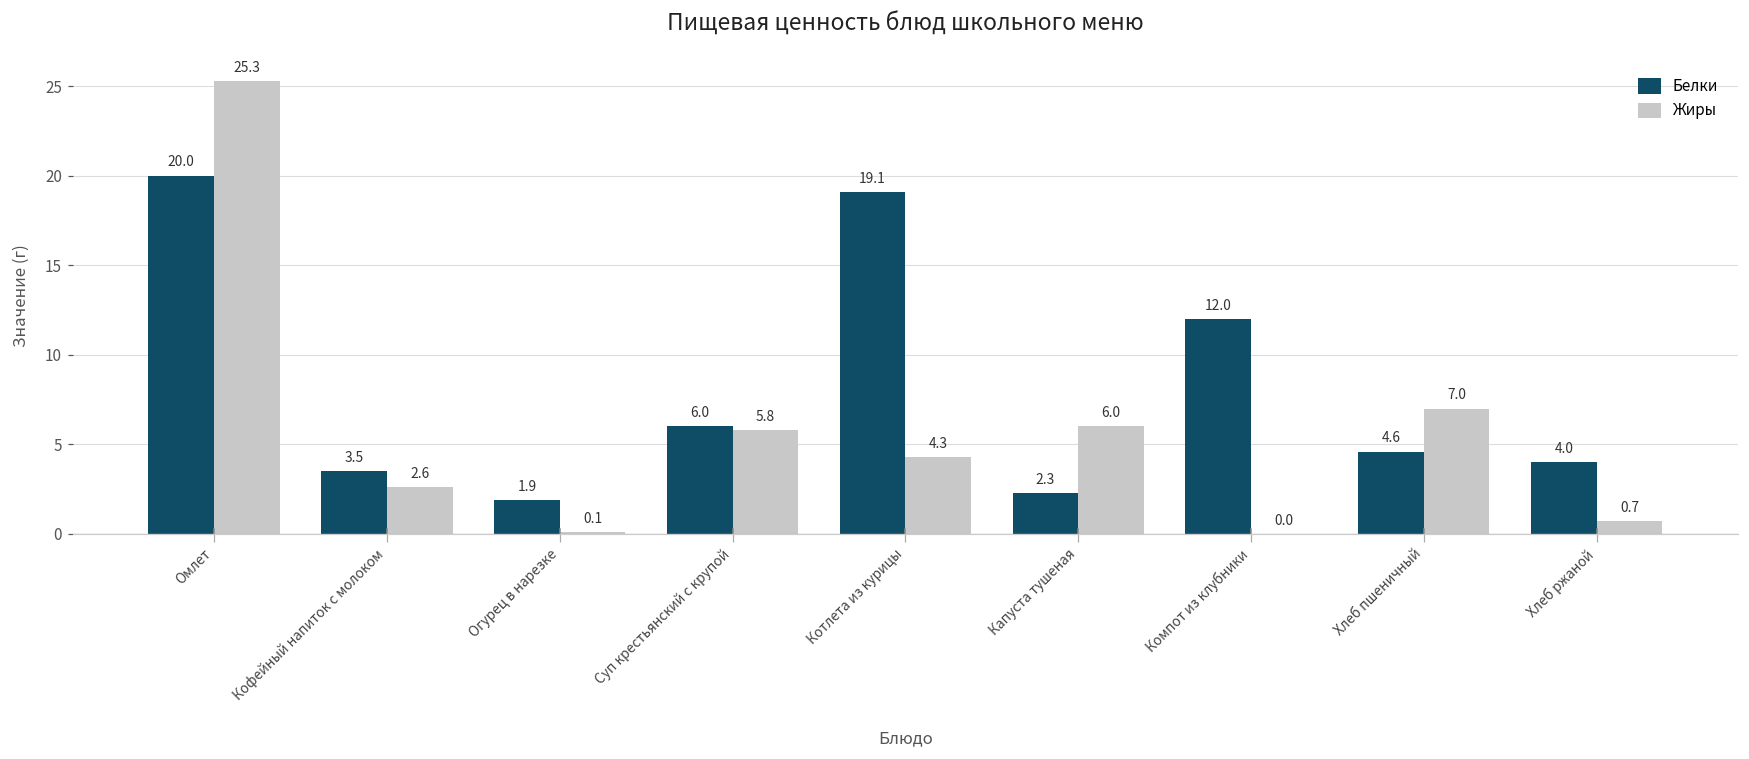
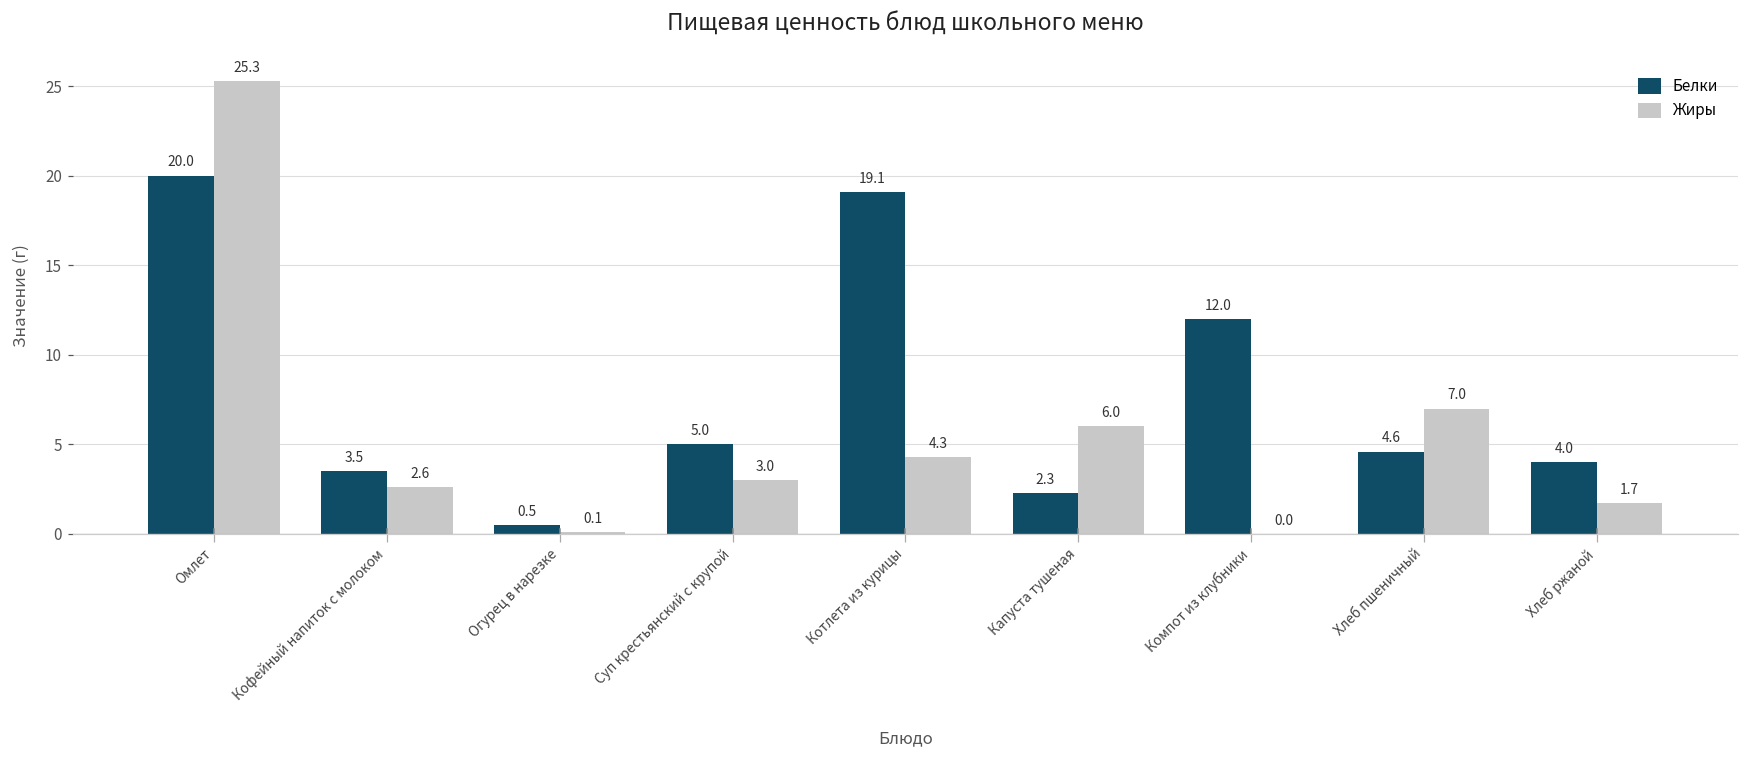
  {
    "Белки": {
      "Омлет": 20.0,
      "Кофейный напиток с молоком": 3.5,
-     "Огурец в нарезке": 1.9,
-     "Суп крестьянский с крупой": 6.0,
+     "Огурец в нарезке": 0.5,
+     "Суп крестьянский с крупой": 5.0,
      "Котлета из курицы": 19.1,
      "Капуста тушеная": 2.3,
      "Компот из клубники": 12.0,
      "Хлеб пшеничный": 4.6,
      "Хлеб ржаной": 4.0
    },
    "Жиры": {
      "Омлет": 25.3,
      "Кофейный напиток с молоком": 2.6,
      "Огурец в нарезке": 0.1,
-     "Суп крестьянский с крупой": 5.8,
+     "Суп крестьянский с крупой": 3.0,
      "Котлета из курицы": 4.3,
      "Капуста тушеная": 6.0,
      "Компот из клубники": 0.0,
      "Хлеб пшеничный": 7.0,
-     "Хлеб ржаной": 0.7
+     "Хлеб ржаной": 1.7
    }
  }
